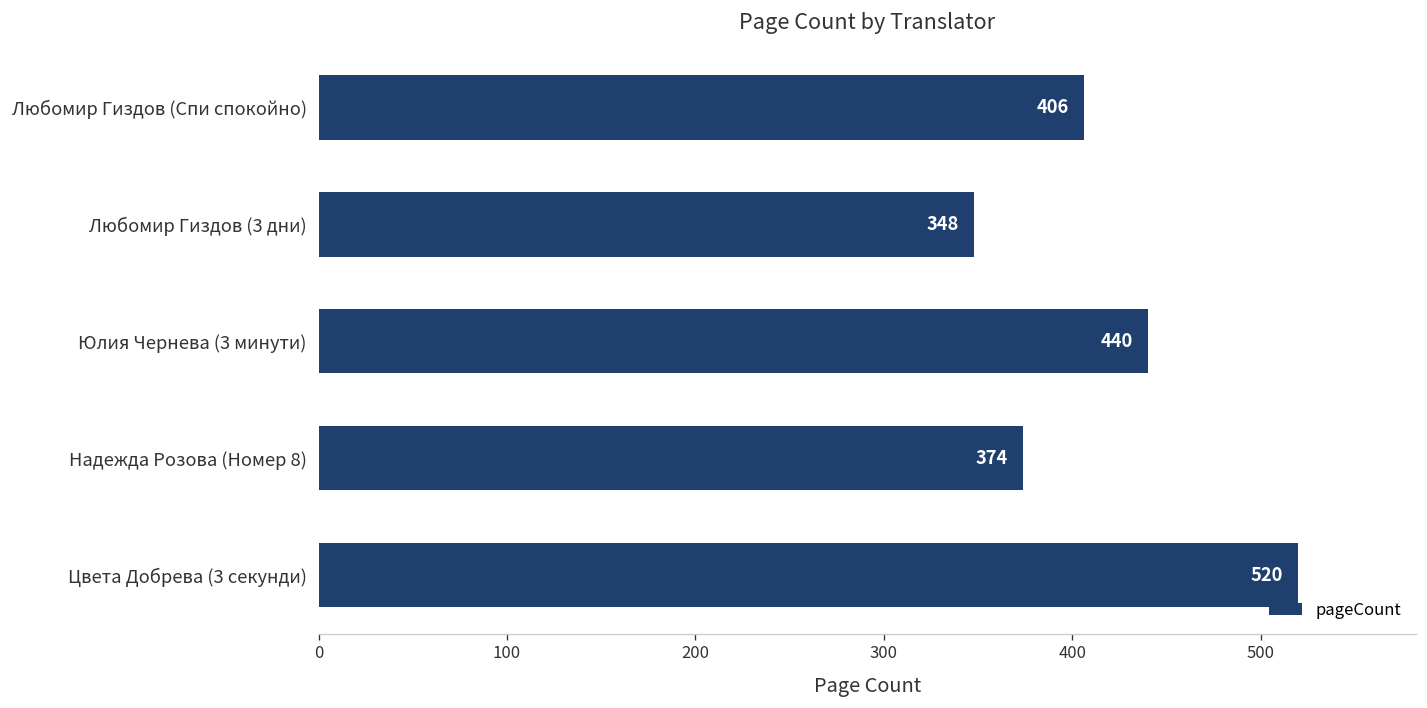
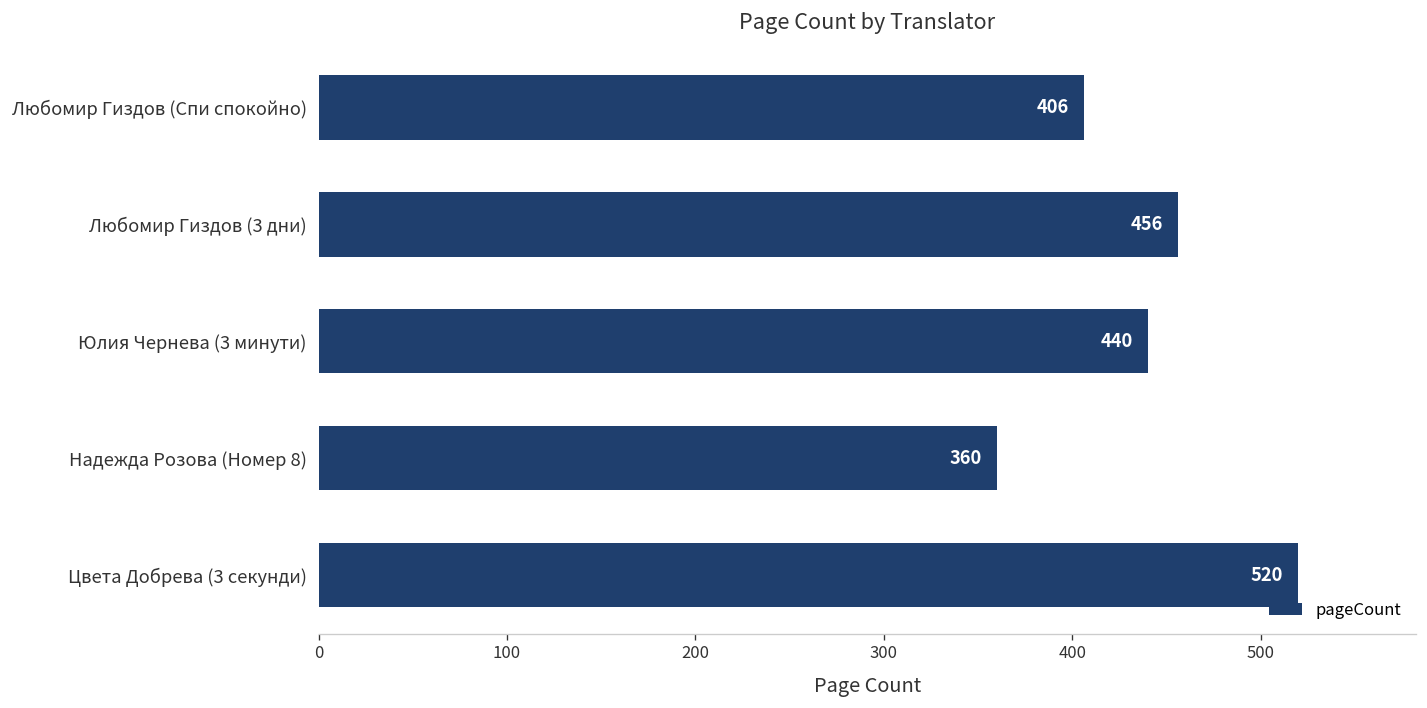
  {
    "Любомир Гиздов (Спи спокойно)": 406,
-   "Любомир Гиздов (3 дни)": 348,
+   "Любомир Гиздов (3 дни)": 456,
    "Юлия Чернева (3 минути)": 440,
-   "Надежда Розова (Номер 8)": 374,
+   "Надежда Розова (Номер 8)": 360,
    "Цвета Добрева (3 секунди)": 520
  }
